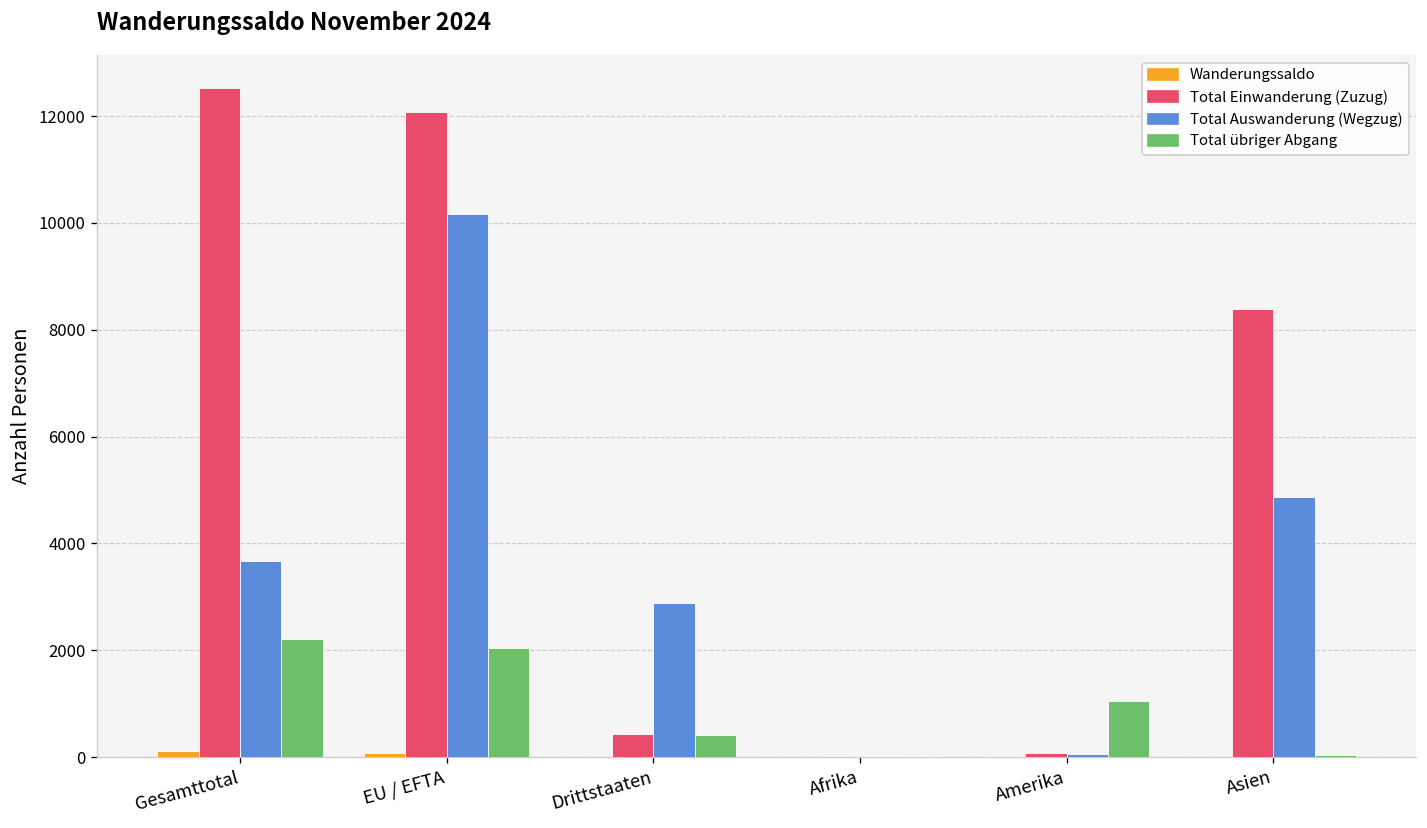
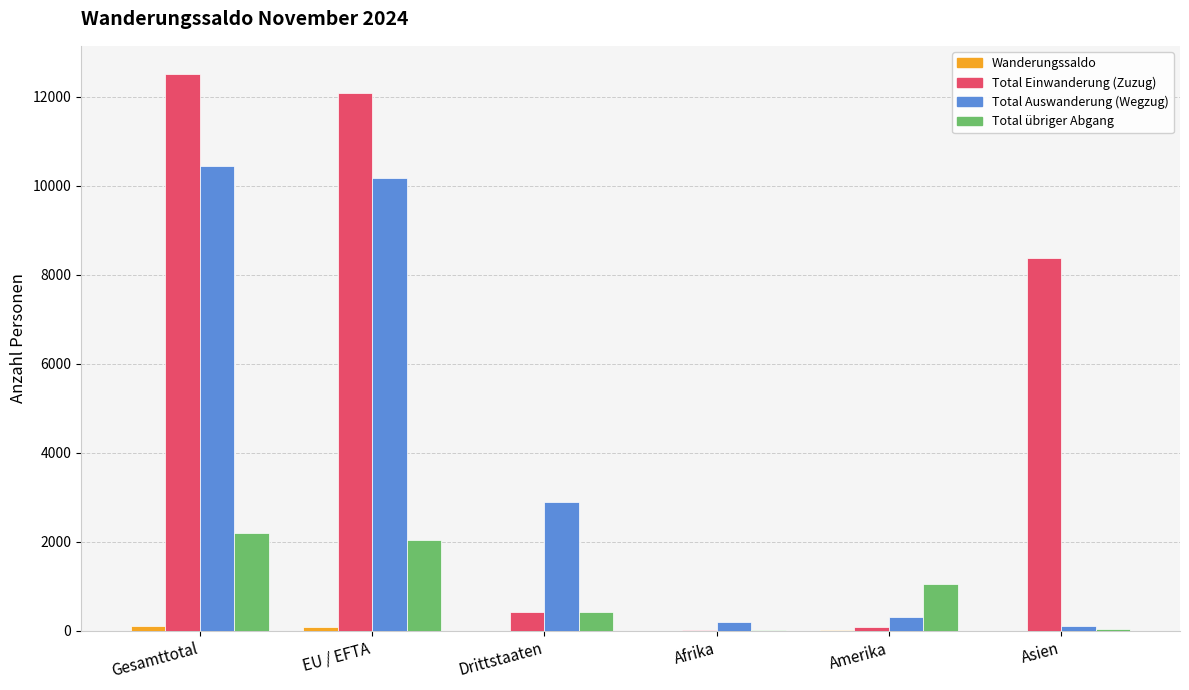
  {
    "Wanderungssaldo": {
      "Gesamttotal": 100,
      "EU / EFTA": 100
    },
    "Total Einwanderung (Zuzug)": {
      "Gesamttotal": 12500,
      "EU / EFTA": 12100,
      "Drittstaaten": 400,
      "Amerika": 100,
      "Asien": 8400
    },
    "Total Auswanderung (Wegzug)": {
-     "Gesamttotal": 3700,
+     "Gesamttotal": 10400,
      "EU / EFTA": 10200,
      "Drittstaaten": 2900,
-     "Afrika": 0,
-     "Amerika": 100,
-     "Asien": 4900
+     "Afrika": 200,
+     "Amerika": 300,
+     "Asien": 100
    },
    "Total übriger Abgang": {
      "Gesamttotal": 2200,
      "EU / EFTA": 2000,
      "Drittstaaten": 400,
      "Amerika": 1100
    }
  }
